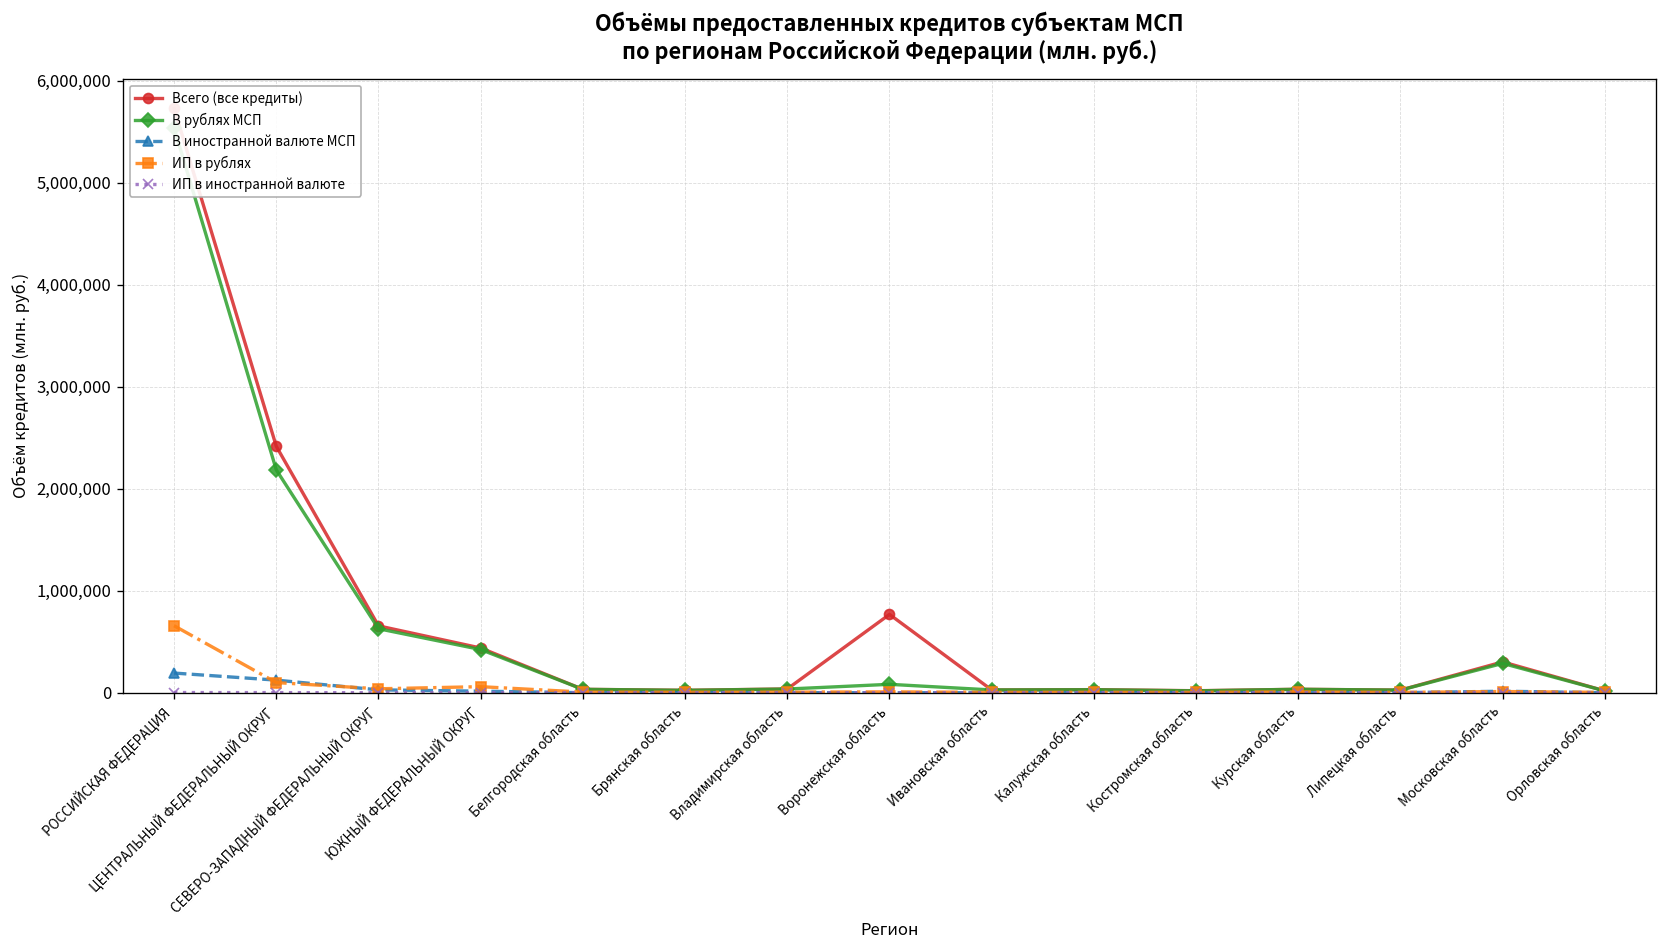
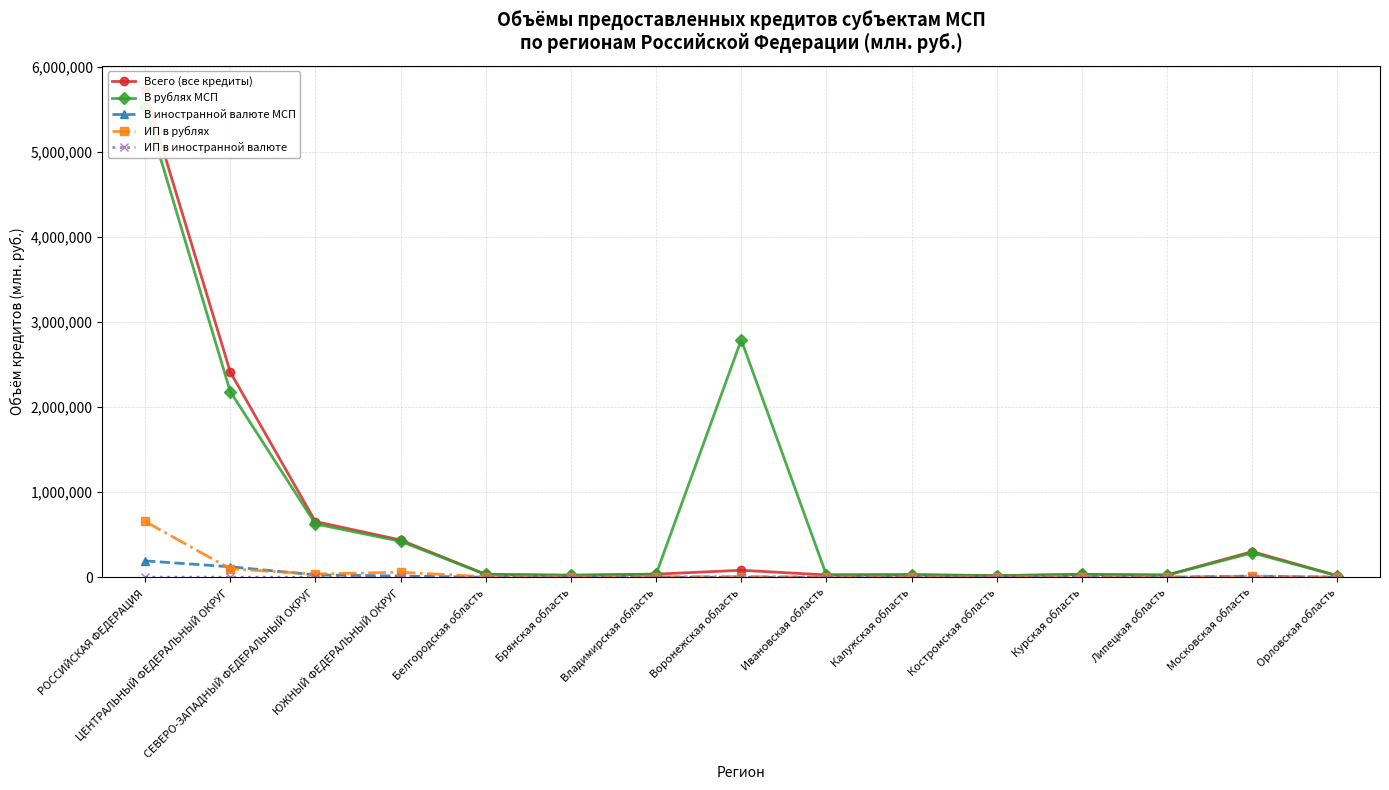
  {
    "Всего (все кредиты)": {
      "ЦЕНТРАЛЬНЫЙ ФЕДЕРАЛЬНЫЙ ОКРУГ": "2,400,000",
-     "Воронежская область": "800,000"
+     "Воронежская область": "100,000"
    },
    "В рублях МСП": {
      "ЦЕНТРАЛЬНЫЙ ФЕДЕРАЛЬНЫЙ ОКРУГ": "2,200,000",
-     "Воронежская область": "100,000"
+     "Воронежская область": "2,800,000"
    },
    "В иностранной валюте МСП": {
      "РОССИЙСКАЯ ФЕДЕРАЦИЯ": "200,000"
    },
    "ИП в рублях": {
      "РОССИЙСКАЯ ФЕДЕРАЦИЯ": "700,000",
      "ЮЖНЫЙ ФЕДЕРАЛЬНЫЙ ОКРУГ": "100,000"
    },
    "ИП в иностранной валюте": {
      "РОССИЙСКАЯ ФЕДЕРАЦИЯ": "0",
      "ЦЕНТРАЛЬНЫЙ ФЕДЕРАЛЬНЫЙ ОКРУГ": "0"
    }
  }
